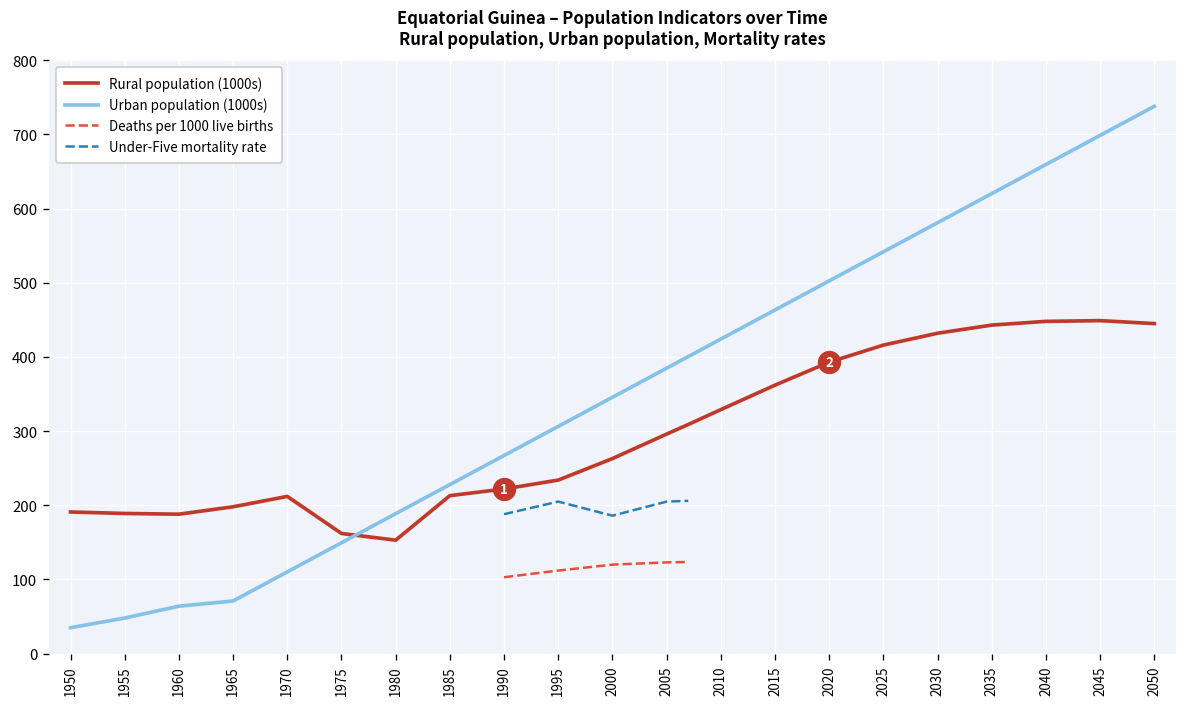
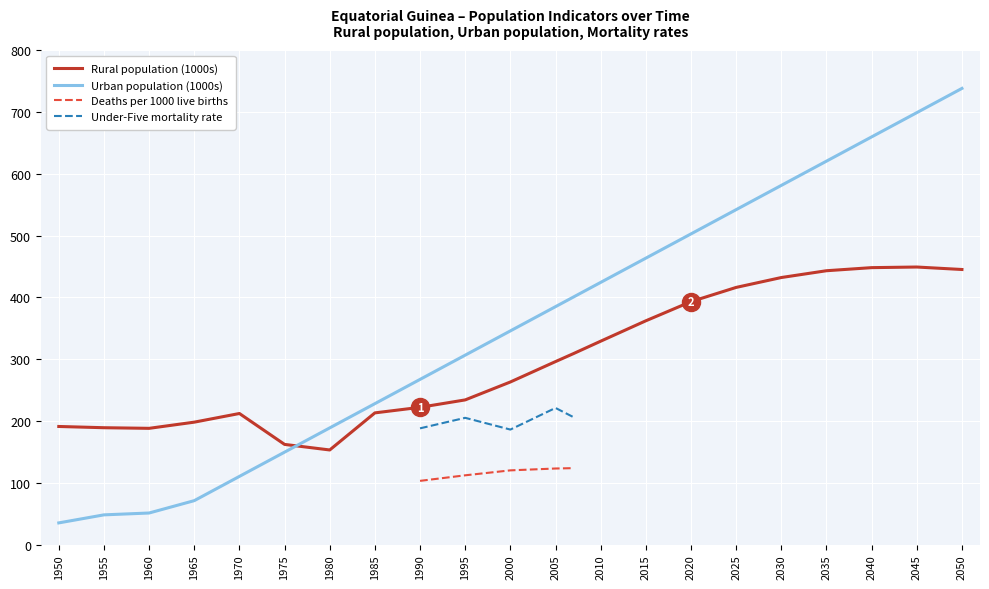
  {
    "Urban population (1000s)": {
      "1950": 40,
      "1955": 50,
-     "1960": 60,
+     "1960": 50,
      "1965": 70,
      "2050": 740
    },
    "Under-Five mortality rate": {
      "1990": 190,
      "1995": 210,
      "2000": 190,
-     "2005": 210
+     "2005": 220
    }
  }
